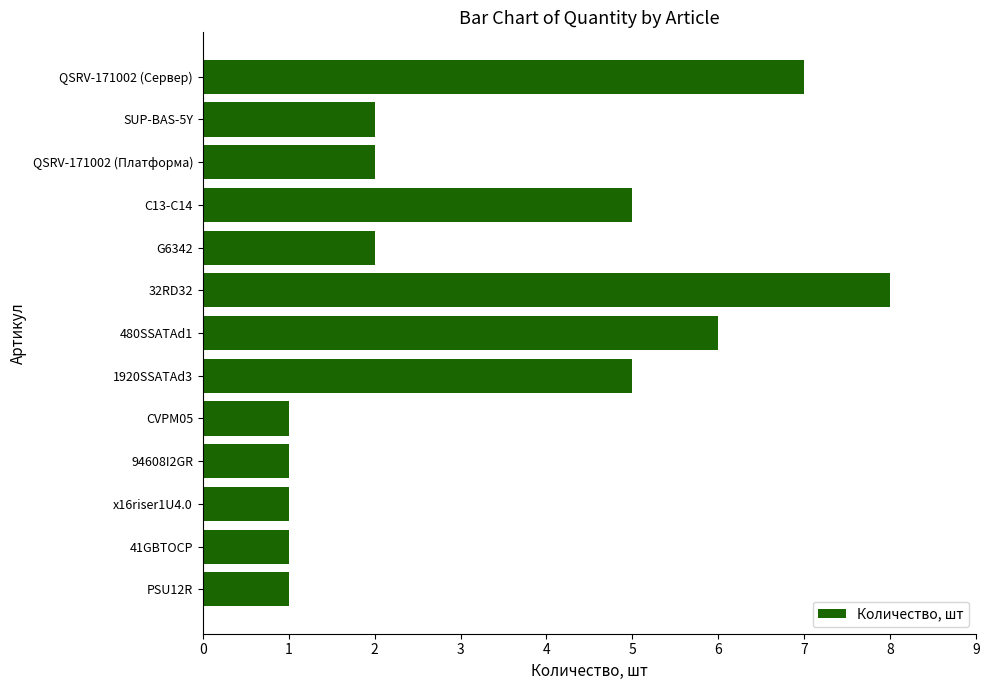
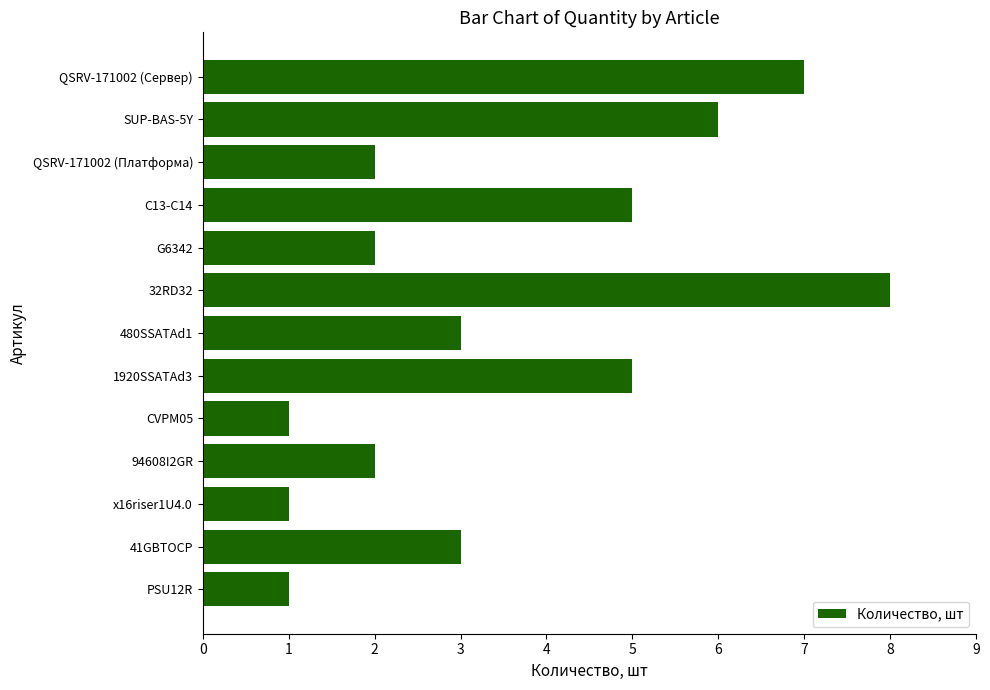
  {
    "QSRV-171002 (Сервер)": 7,
-   "SUP-BAS-5Y": 2,
+   "SUP-BAS-5Y": 6,
    "QSRV-171002 (Платформа)": 2,
    "C13-C14": 5,
    "G6342": 2,
    "32RD32": 8,
-   "480SSATAd1": 6,
+   "480SSATAd1": 3,
    "1920SSATAd3": 5,
    "CVPM05": 1,
-   "94608I2GR": 1,
+   "94608I2GR": 2,
    "x16riser1U4.0": 1,
-   "41GBTOCP": 1,
+   "41GBTOCP": 3,
    "PSU12R": 1
  }
